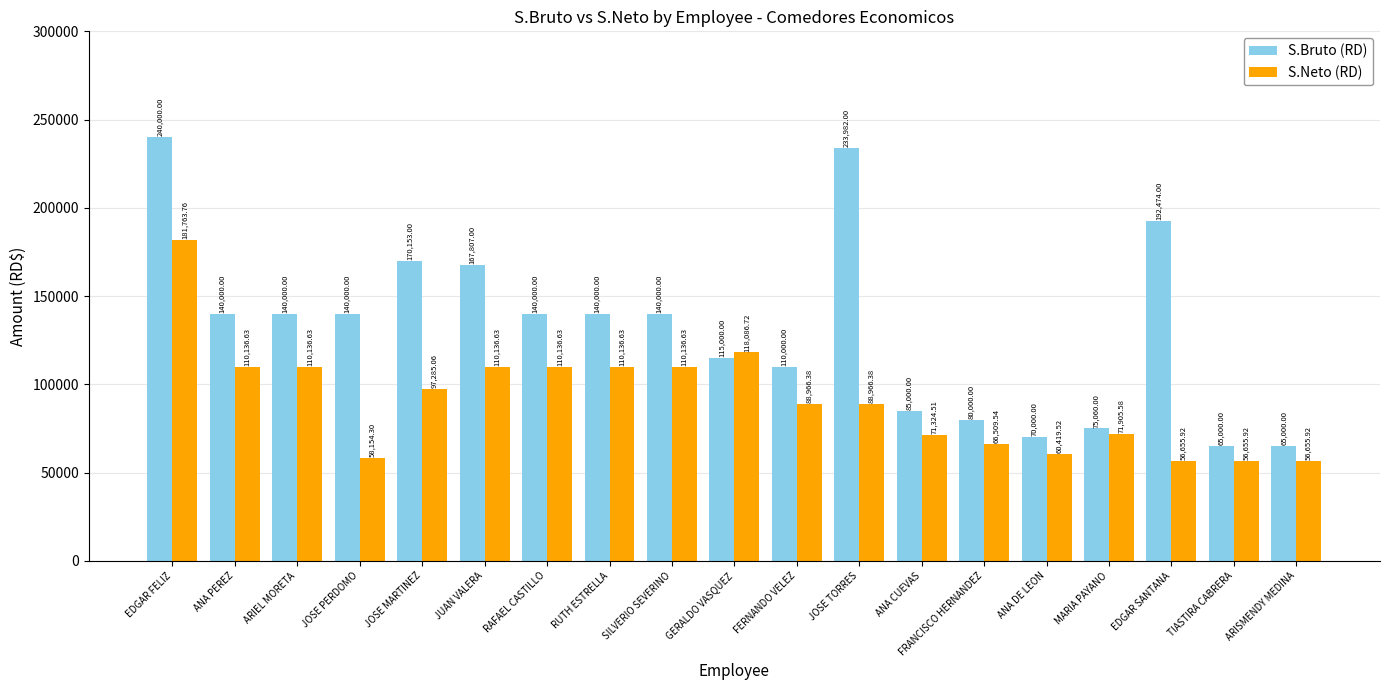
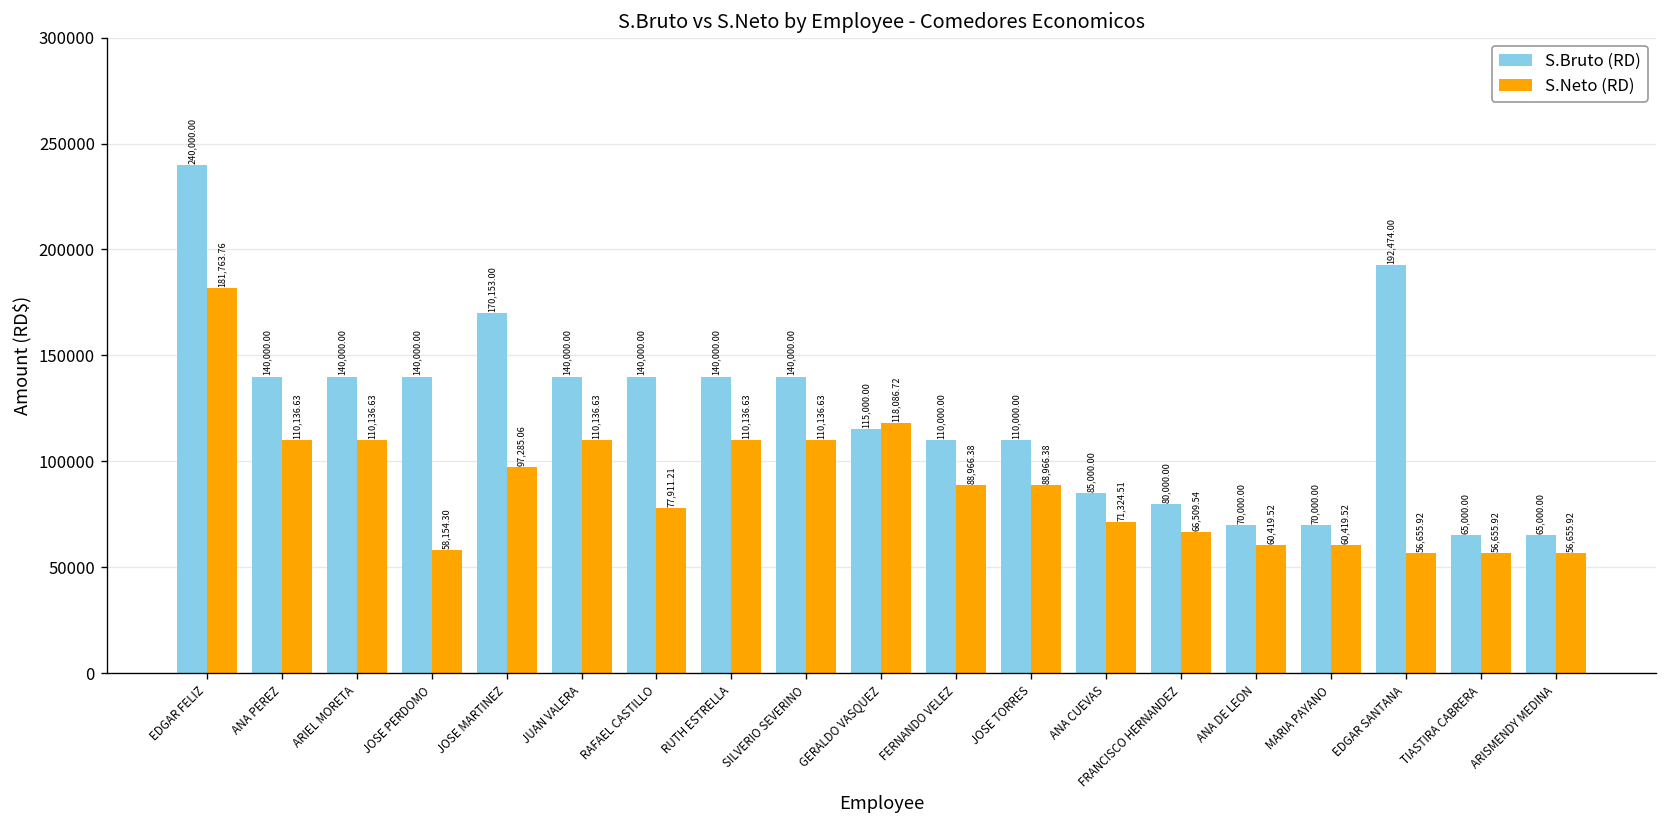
  {
    "S.Bruto (RD)": {
      "EDGAR FELIZ": "240,000.00",
      "ANA PEREZ": "140,000.00",
      "ARIEL MORETA": "140,000.00",
      "JOSE PERDOMO": "140,000.00",
      "JOSE MARTINEZ": "170,153.00",
-     "JUAN VALERA": "167,807.00",
+     "JUAN VALERA": "140,000.00",
      "RAFAEL CASTILLO": "140,000.00",
      "RUTH ESTRELLA": "140,000.00",
      "SILVERIO SEVERINO": "140,000.00",
      "GERALDO VASQUEZ": "115,000.00",
      "FERNANDO VELEZ": "110,000.00",
-     "JOSE TORRES": "233,982.00",
+     "JOSE TORRES": "110,000.00",
      "ANA CUEVAS": "85,000.00",
      "FRANCISCO HERNANDEZ": "80,000.00",
      "ANA DE LEON": "70,000.00",
-     "MARIA PAYANO": "75,060.00",
+     "MARIA PAYANO": "70,000.00",
      "EDGAR SANTANA": "192,474.00",
      "TIASTIRA CABRERA": "65,000.00",
      "ARISMENDY MEDINA": "65,000.00"
    },
    "S.Neto (RD)": {
      "EDGAR FELIZ": "181,763.76",
      "ANA PEREZ": "110,136.63",
      "ARIEL MORETA": "110,136.63",
      "JOSE PERDOMO": "58,154.30",
      "JOSE MARTINEZ": "97,285.06",
      "JUAN VALERA": "110,136.63",
-     "RAFAEL CASTILLO": "110,136.63",
+     "RAFAEL CASTILLO": "77,911.21",
      "RUTH ESTRELLA": "110,136.63",
      "SILVERIO SEVERINO": "110,136.63",
      "GERALDO VASQUEZ": "118,086.72",
      "FERNANDO VELEZ": "88,966.38",
      "JOSE TORRES": "88,966.38",
      "ANA CUEVAS": "71,324.51",
      "FRANCISCO HERNANDEZ": "66,509.54",
      "ANA DE LEON": "60,419.52",
-     "MARIA PAYANO": "71,905.58",
+     "MARIA PAYANO": "60,419.52",
      "EDGAR SANTANA": "56,655.92",
      "TIASTIRA CABRERA": "56,655.92",
      "ARISMENDY MEDINA": "56,655.92"
    }
  }
